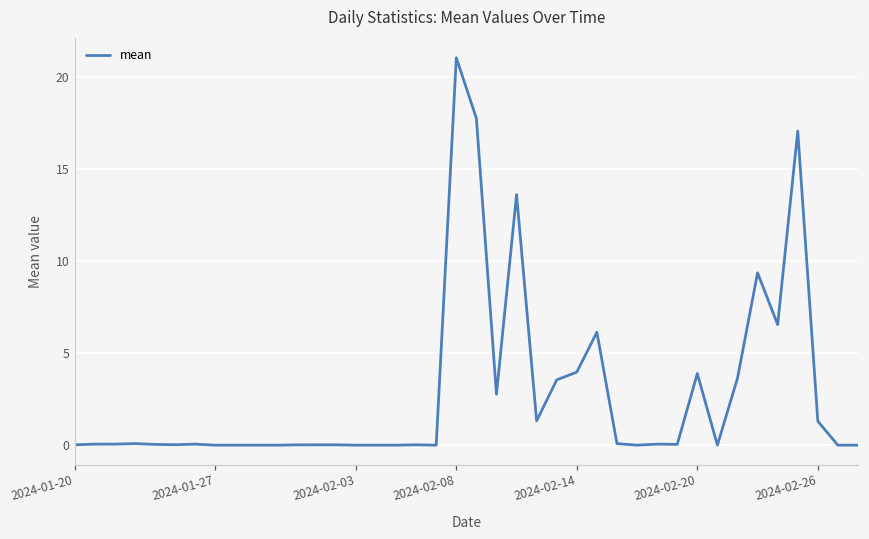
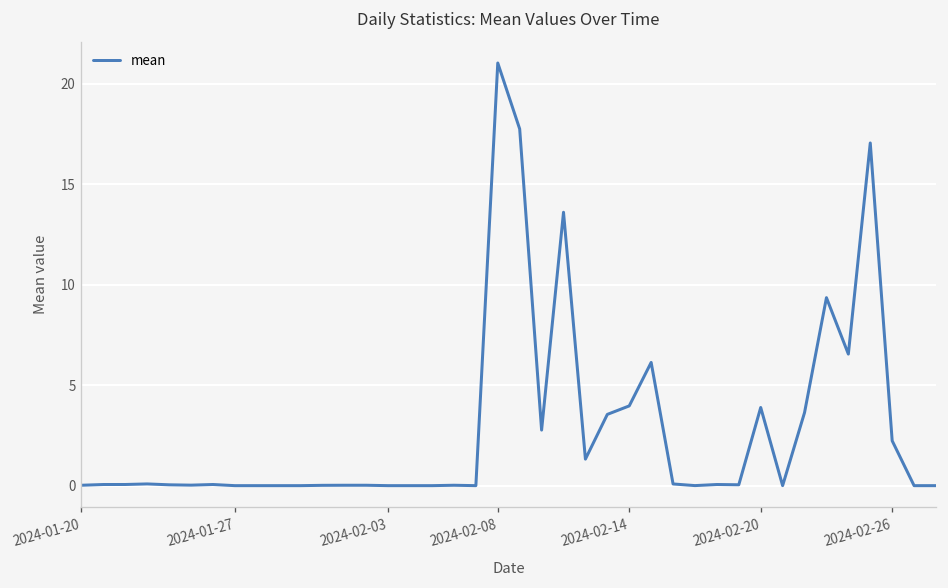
  {
    "2024-01-20": 0.0,
    "2024-01-27": 0.0,
    "2024-02-03": 0.0,
    "2024-02-08": 21.0,
    "2024-02-14": 4.0,
    "2024-02-20": 3.9,
-   "2024-02-26": 1.3
+   "2024-02-26": 2.2
  }
